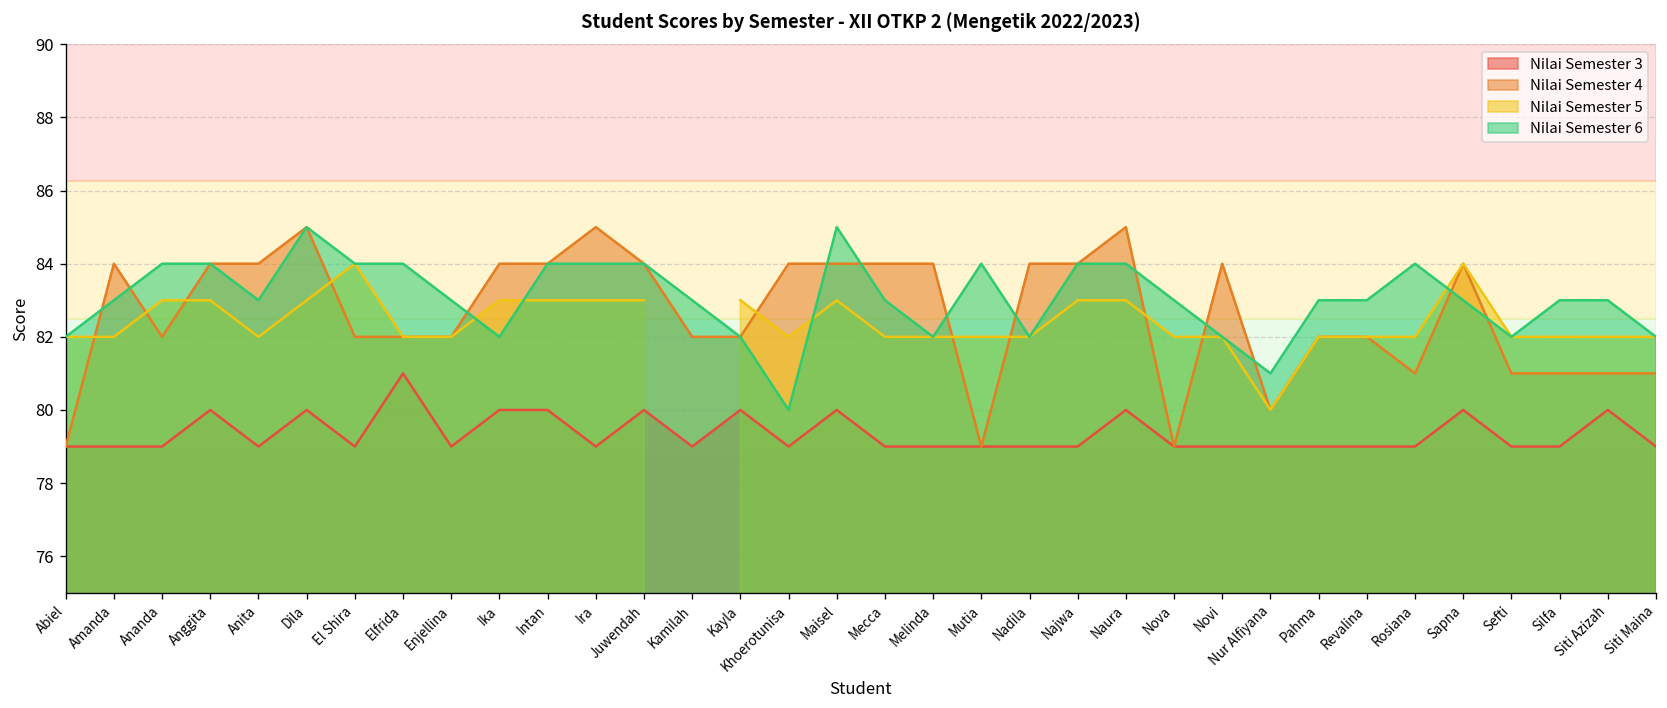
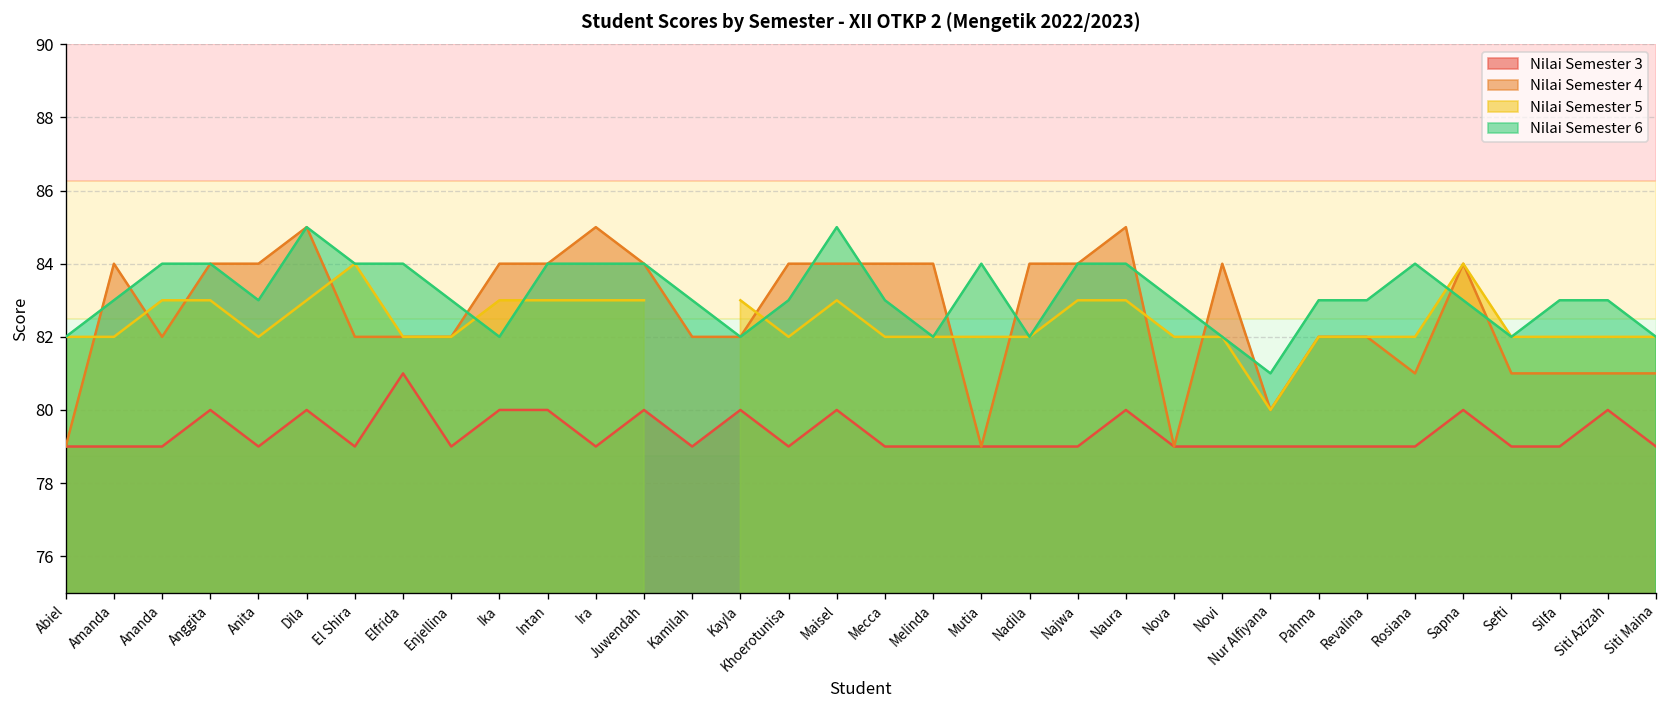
  {
    "Nilai Semester 6": {
      "Amanda": 83,
      "Ananda": 84,
      "Anita": 83,
      "Elfrida": 84,
      "Enjellina": 83,
      "Ika": 82,
      "Ira": 84,
      "Kamilah": 83,
-     "Khoerotunisa": 80,
+     "Khoerotunisa": 83,
      "Maisel": 85,
      "Mecca": 83,
      "Mutia": 84,
      "Naura": 84,
      "Nova": 83,
      "Nur Alfiyana": 81,
      "Pahma": 83,
      "Revalina": 83,
      "Rosiana": 84,
      "Sapna": 83,
      "Silfa": 83,
      "Siti Azizah": 83
    }
  }
